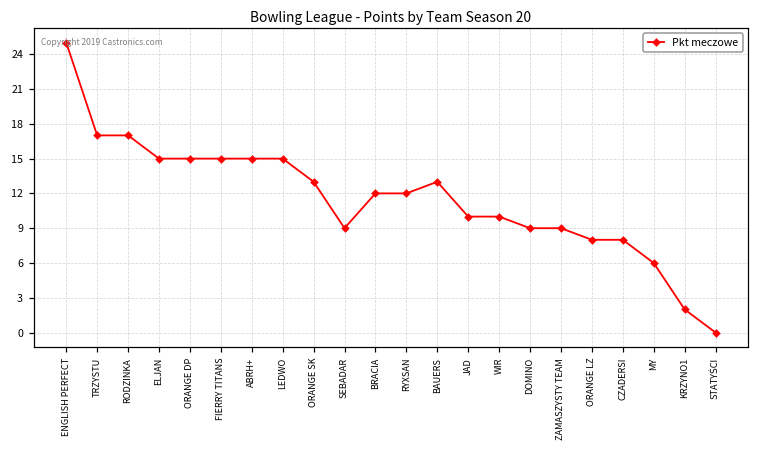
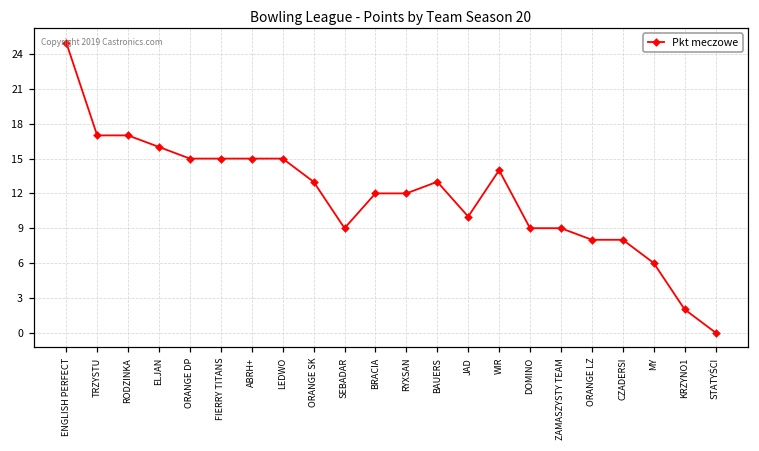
  {
    "TRZYSTU": 17,
    "RODZINKA": 17,
-   "ELJAN": 15,
+   "ELJAN": 16,
    "ORANGE DP": 15,
    "FIERRY TITANS": 15,
    "ABRH+": 15,
    "LEDWO": 15,
    "ORANGE SK": 13,
    "SEBADAR": 9,
    "BRACIA": 12,
    "RYXSAN": 12,
    "BAUERS": 13,
    "JAD": 10,
-   "WIR": 10,
+   "WIR": 14,
    "DOMINO": 9,
    "ZAMASZYSTY TEAM": 9,
    "ORANGE LZ": 8,
    "CZADERSI": 8,
    "MY": 6,
    "KRZYNO1": 2,
    "STATYŚCI": 0
  }
